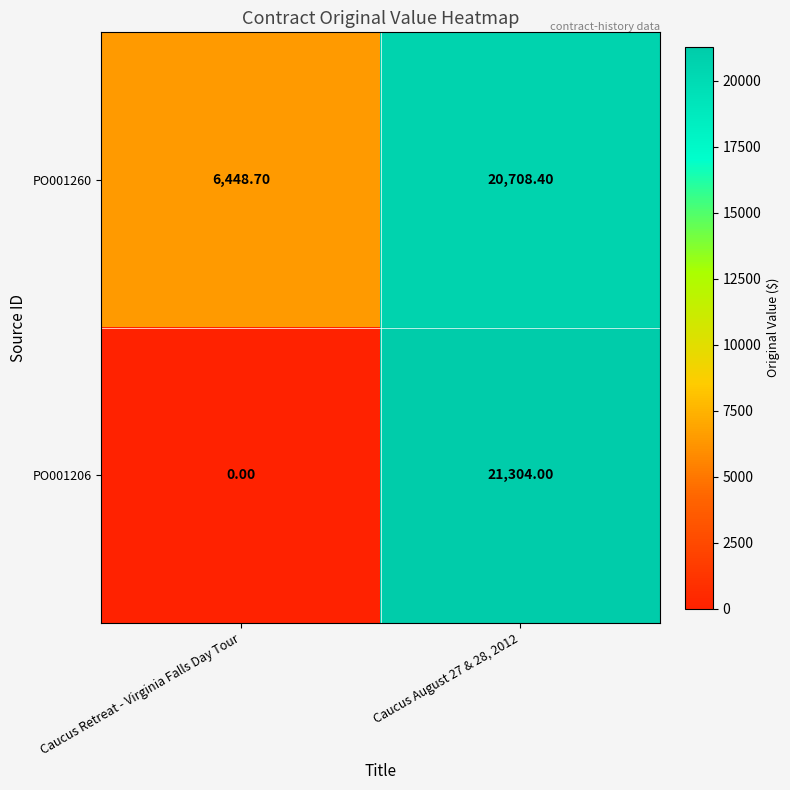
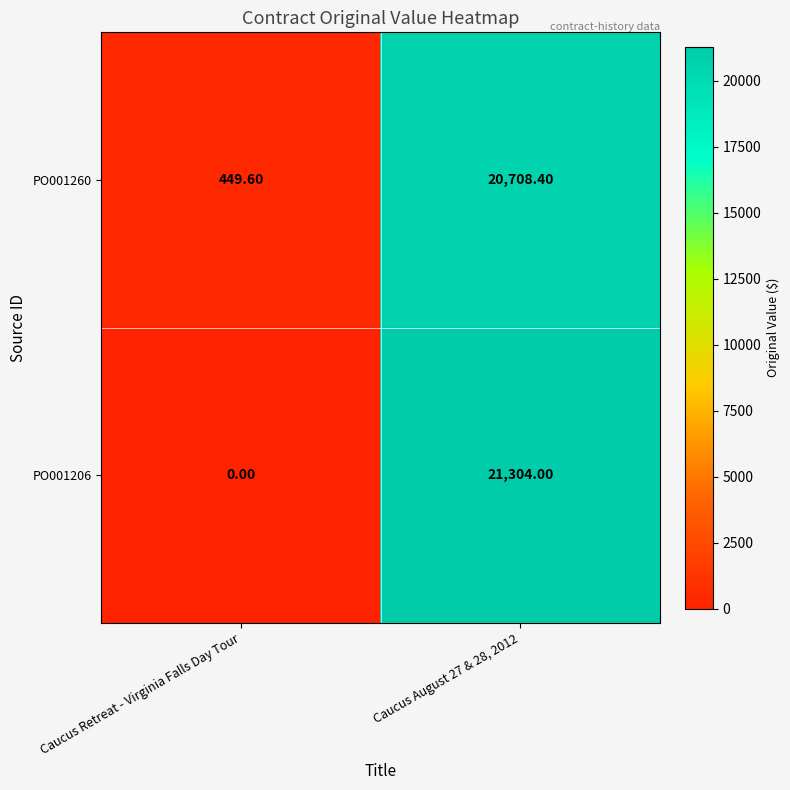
  {
    "PO001260": {
-     "Caucus Retreat - Virginia Falls Day Tour": "6,448.70",
+     "Caucus Retreat - Virginia Falls Day Tour": "449.60",
      "Caucus August 27 & 28, 2012": "20,708.40"
    },
    "PO001206": {
      "Caucus Retreat - Virginia Falls Day Tour": "0.00",
      "Caucus August 27 & 28, 2012": "21,304.00"
    }
  }
